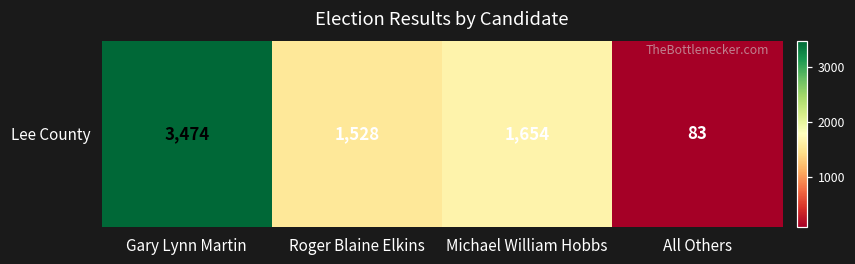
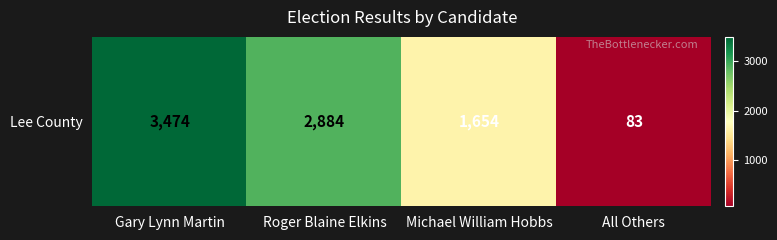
  {
    "Lee County": {
      "Gary Lynn Martin": "3,474",
-     "Roger Blaine Elkins": "1,528",
+     "Roger Blaine Elkins": "2,884",
      "Michael William Hobbs": "1,654"
    }
  }
